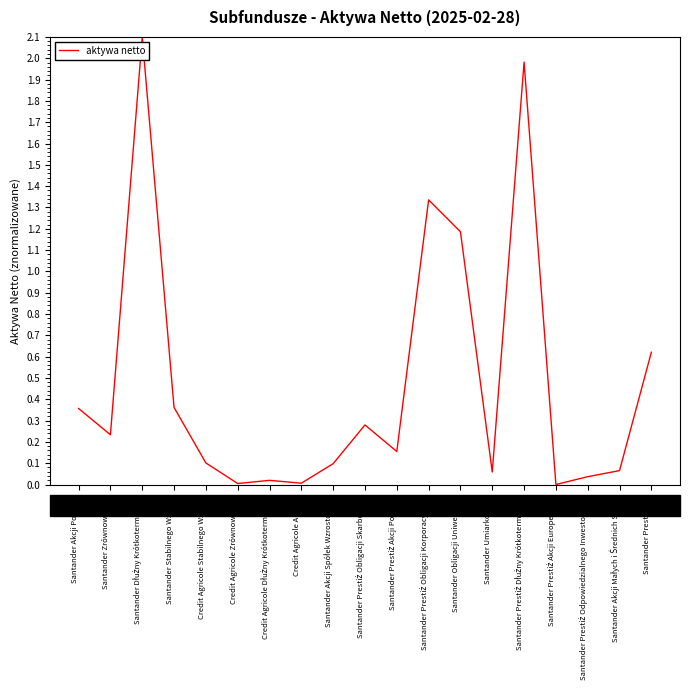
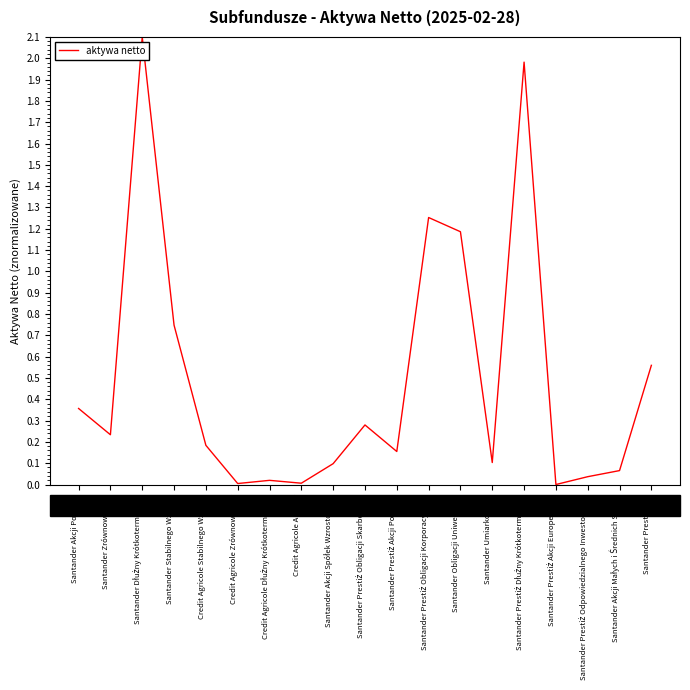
  {
    "Santander Akcji Polskich": 0.36,
    "Santander Zrównoważony": 0.23,
    "Santander Dłużny Krótkoterminowy": 2.10,
-   "Santander Stabilnego Wzrostu": 0.36,
-   "Credit Agricole Stabilnego Wzrostu": 0.10,
+   "Santander Stabilnego Wzrostu": 0.75,
+   "Credit Agricole Stabilnego Wzrostu": 0.18,
    "Credit Agricole Zrównoważony": 0.00,
    "Credit Agricole Dłużny Krótkoterminowy": 0.02,
    "Credit Agricole Akcyjny": 0.01,
    "Santander Akcji Spółek Wzrostowych": 0.10,
    "Santander Prestiż Obligacji Skarbowych": 0.28,
    "Santander Prestiż Akcji Polskich": 0.15,
-   "Santander Prestiż Obligacji Korporacyjnych": 1.34,
+   "Santander Prestiż Obligacji Korporacyjnych": 1.25,
    "Santander Obligacji Uniwersalny": 1.19,
-   "Santander Umiarkowany": 0.06,
+   "Santander Umiarkowany": 0.10,
    "Santander Prestiż Dłużny Krótkoterminowy": 1.98,
    "Santander Prestiż Akcji Europejskich": 0.00,
    "Santander Prestiż Odpowiedzialnego Inwestowania": 0.04,
    "Santander Akcji Małych i Średnich Spółek": 0.07,
-   "Santander Prestiż Alfa": 0.62
+   "Santander Prestiż Alfa": 0.56
  }
